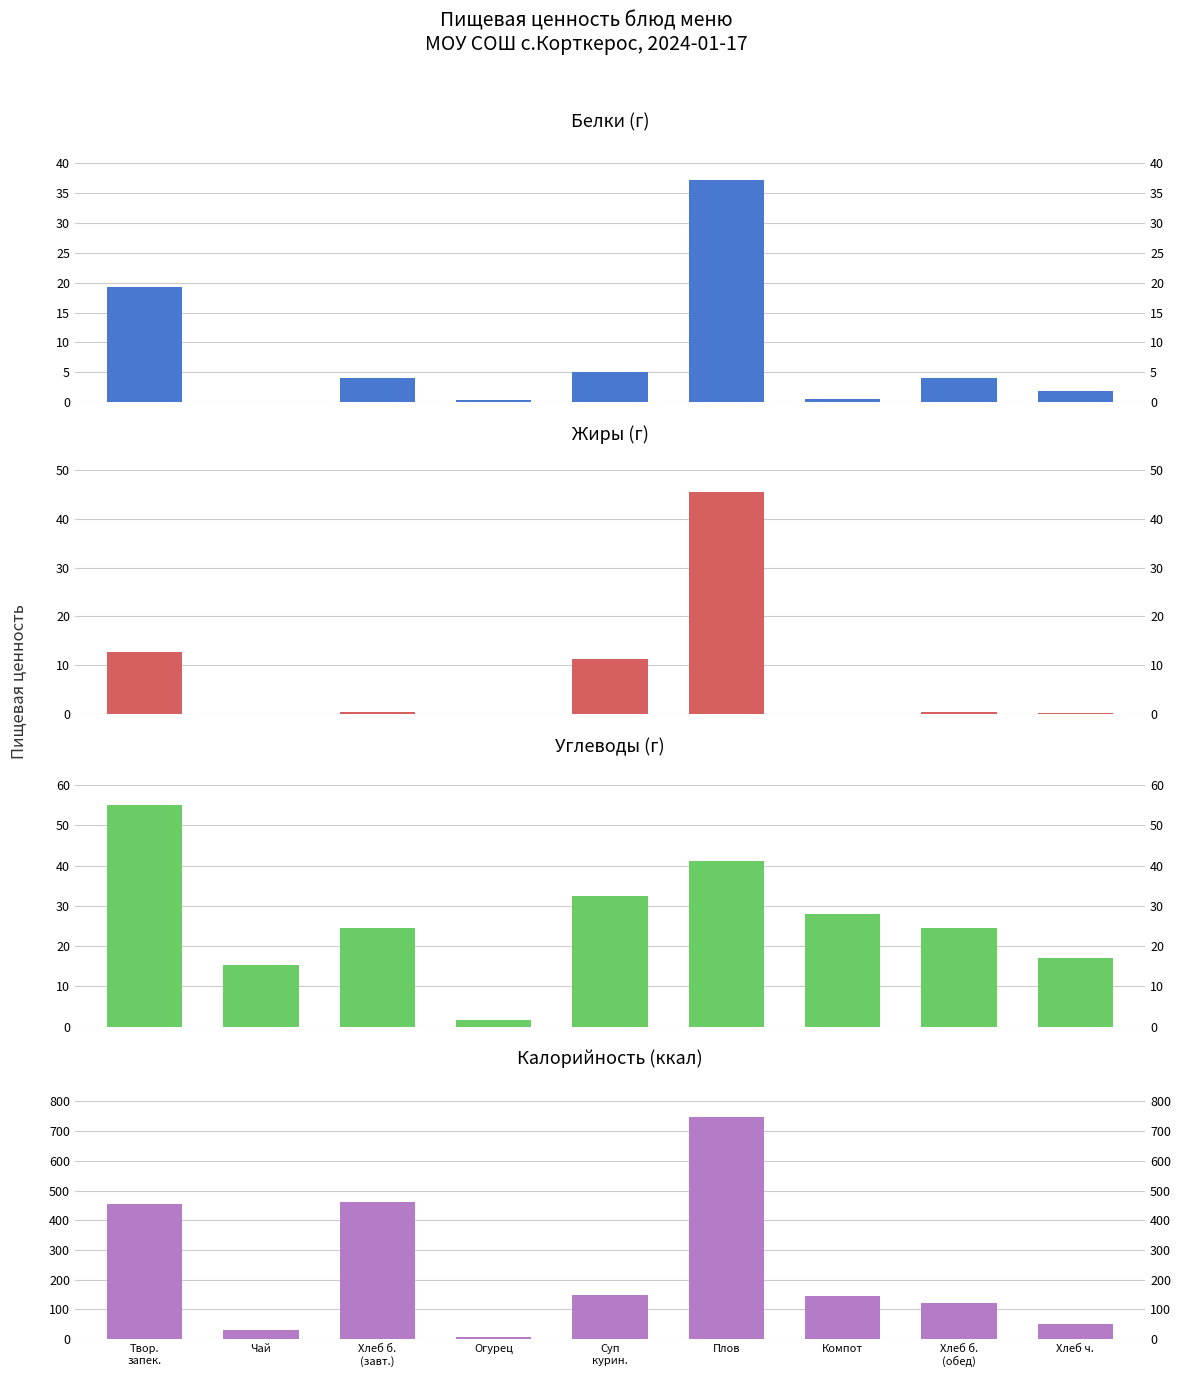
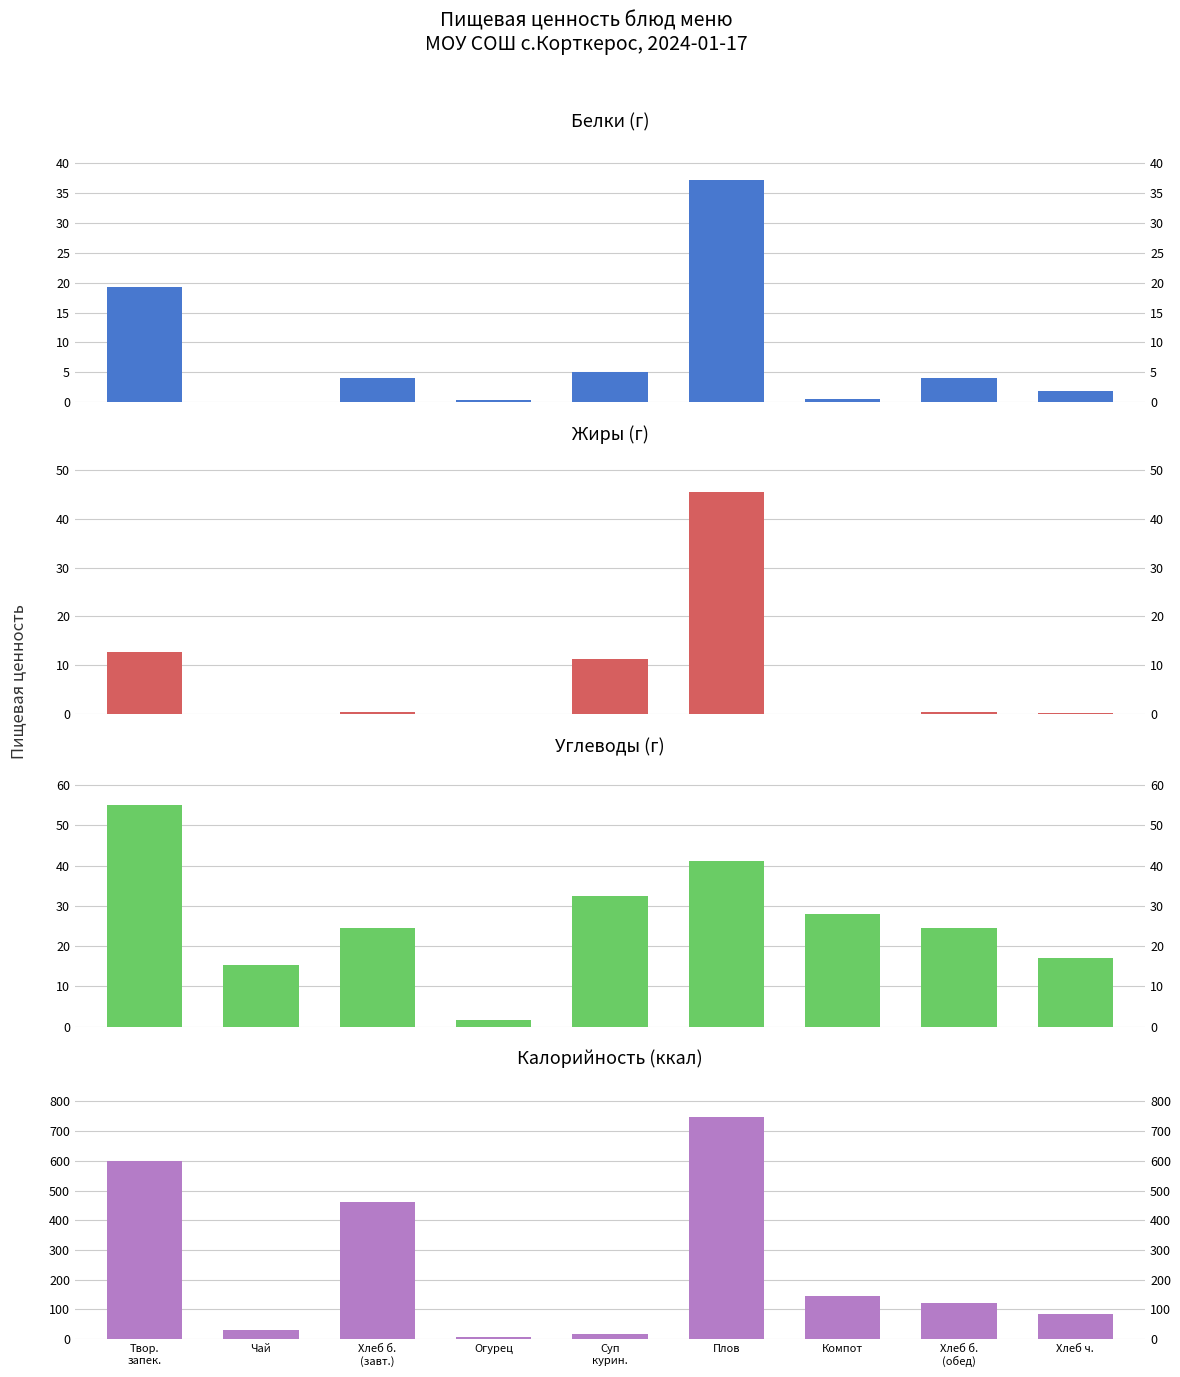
  {
    "Калорийность (ккал)": {
-     "Твор. запек.": 460,
+     "Твор. запек.": 600,
      "Чай": 30,
      "Хлеб б. (завт.)": 460,
-     "Суп курин.": 150,
+     "Суп курин.": 20,
      "Плов": 750,
      "Компот": 140,
      "Хлеб б. (обед)": 120,
-     "Хлеб ч.": 50
+     "Хлеб ч.": 90
    }
  }
